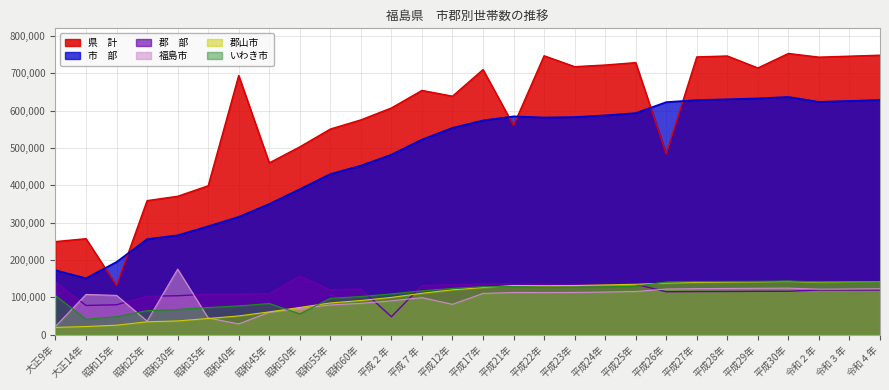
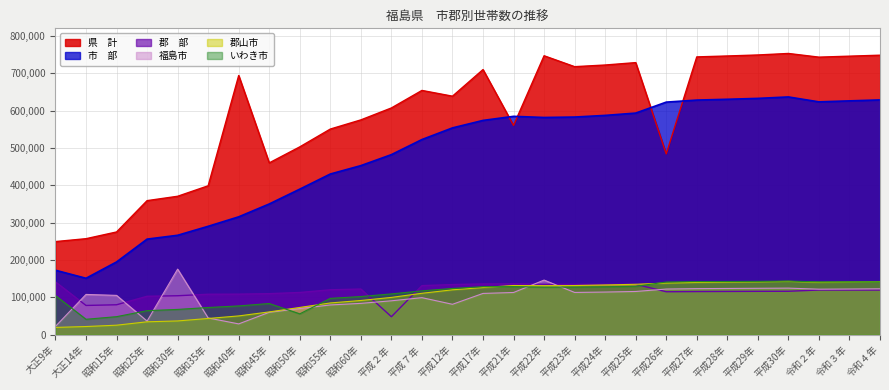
  {
    "県 計": {
      "大正9年": "250,000",
      "大正14年": "260,000",
-     "昭和15年": "130,000",
+     "昭和15年": "280,000",
      "昭和25年": "360,000",
      "昭和30年": "370,000",
      "昭和35年": "400,000",
      "昭和40年": "690,000",
      "昭和45年": "460,000",
      "昭和50年": "500,000",
      "昭和55年": "550,000",
      "昭和60年": "570,000",
      "平成２年": "610,000",
      "平成７年": "650,000",
      "平成12年": "640,000",
      "平成17年": "710,000",
      "平成21年": "560,000",
      "平成22年": "750,000",
      "平成23年": "720,000",
      "平成24年": "720,000",
      "平成25年": "730,000",
      "平成26年": "480,000",
      "平成27年": "740,000",
      "平成28年": "750,000",
-     "平成29年": "710,000",
+     "平成29年": "750,000",
      "平成30年": "750,000",
      "令和２年": "740,000",
      "令和３年": "750,000",
      "令和４年": "750,000"
    },
    "市 部": {
      "大正9年": "170,000",
      "大正14年": "150,000",
      "昭和15年": "190,000",
      "昭和25年": "260,000",
      "昭和30年": "270,000",
      "昭和35年": "290,000",
      "昭和40年": "320,000",
      "昭和45年": "350,000",
      "昭和50年": "390,000",
      "昭和55年": "430,000",
      "昭和60年": "450,000",
      "平成２年": "480,000",
      "平成７年": "520,000",
      "平成12年": "550,000",
      "平成17年": "570,000",
      "平成21年": "580,000",
      "平成22年": "580,000",
      "平成23年": "580,000",
      "平成24年": "590,000",
      "平成25年": "590,000",
      "平成26年": "620,000",
      "平成27年": "630,000",
      "平成28年": "630,000",
      "平成29年": "630,000",
      "平成30年": "640,000",
      "令和２年": "620,000",
      "令和３年": "630,000",
      "令和４年": "630,000"
    },
    "郡 部": {
      "大正9年": "140,000",
      "大正14年": "80,000",
      "昭和15年": "80,000",
      "昭和25年": "100,000",
      "昭和30年": "100,000",
      "昭和35年": "110,000",
      "昭和40年": "110,000",
      "昭和45年": "110,000",
-     "昭和50年": "160,000",
+     "昭和50年": "110,000",
      "昭和55年": "120,000",
      "昭和60年": "120,000",
      "平成２年": "50,000",
      "平成７年": "130,000",
      "平成12年": "130,000",
      "平成17年": "140,000",
      "平成26年": "120,000",
      "平成27年": "120,000",
      "平成28年": "120,000",
      "平成29年": "120,000",
      "平成30年": "120,000"
    },
    "福島市": {
      "大正14年": "110,000",
      "昭和15年": "110,000",
      "昭和30年": "180,000",
      "昭和40年": "30,000",
      "昭和60年": "80,000",
      "平成２年": "90,000",
      "平成７年": "100,000",
      "平成12年": "80,000",
      "平成17年": "110,000",
      "平成21年": "110,000",
-     "平成22年": "110,000",
+     "平成22年": "150,000",
      "平成23年": "110,000",
      "平成24年": "110,000",
      "平成25年": "120,000",
      "平成26年": "120,000",
      "平成27年": "120,000",
      "平成28年": "120,000",
      "平成29年": "120,000",
      "平成30年": "120,000"
    },
    "郡山市": {
      "大正14年": "20,000",
      "昭和15年": "30,000",
      "昭和30年": "40,000",
      "昭和40年": "50,000",
      "昭和60年": "90,000",
      "平成２年": "100,000"
    },
    "いわき市": {
      "大正9年": "100,000",
      "大正14年": "40,000",
      "昭和15年": "50,000",
      "昭和25年": "60,000",
      "昭和30年": "70,000",
      "昭和35年": "70,000",
      "昭和40年": "80,000",
      "昭和45年": "80,000",
      "昭和50年": "60,000",
      "昭和55年": "100,000",
      "昭和60年": "100,000",
      "平成２年": "110,000"
    }
  }
